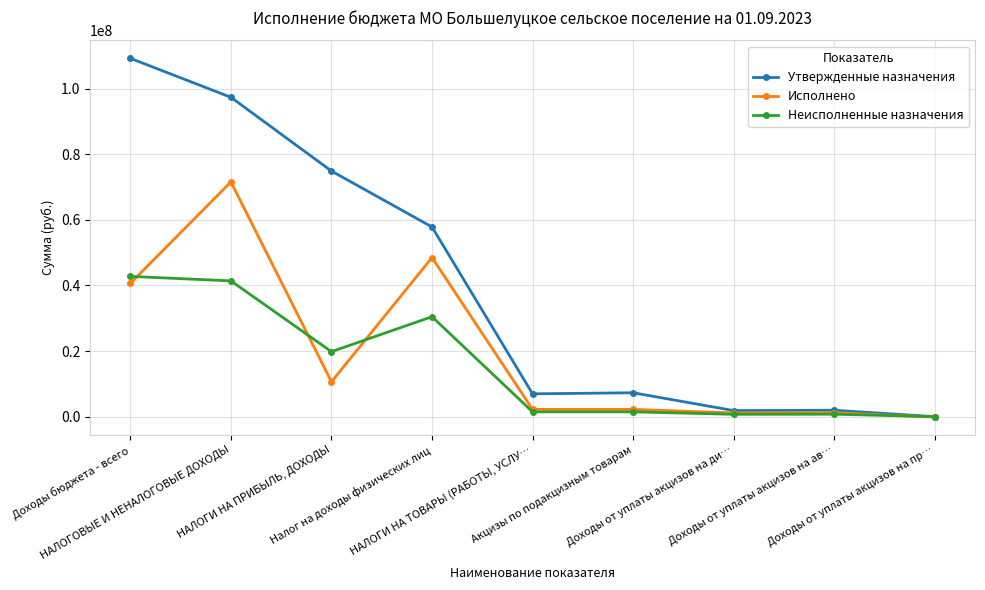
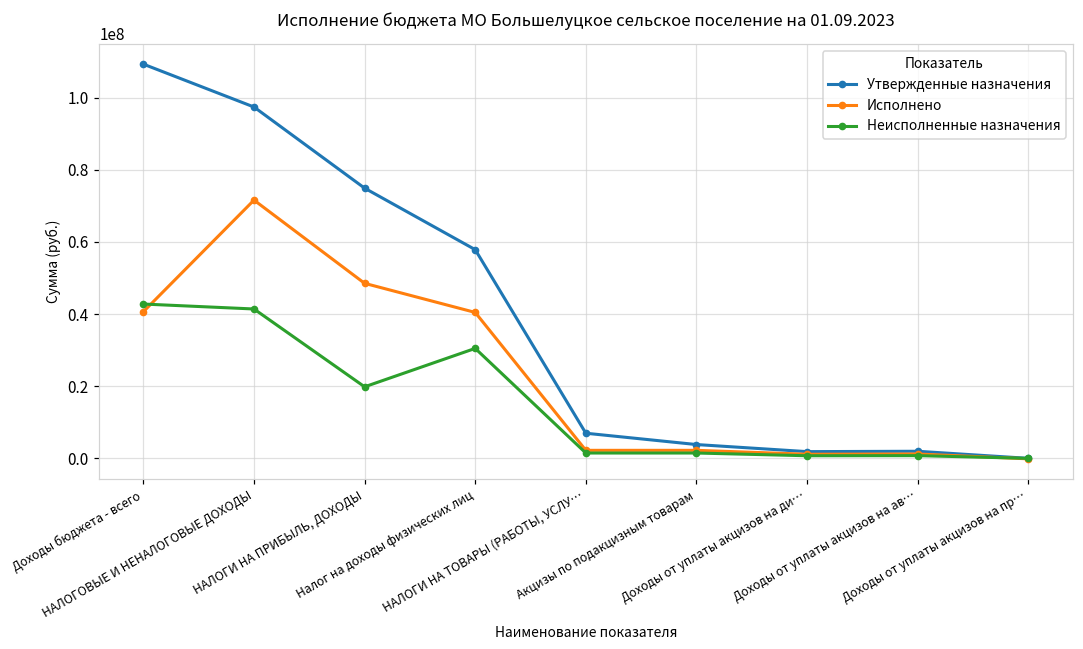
  {
    "Утвержденные назначения": {
      "Доходы бюджета - всего": 109000000,
      "НАЛОГОВЫЕ И НЕНАЛОГОВЫЕ ДОХОДЫ": 97000000,
      "НАЛОГИ НА ПРИБЫЛЬ, ДОХОДЫ": 75000000,
      "Налог на доходы физических лиц": 58000000,
      "НАЛОГИ НА ТОВАРЫ (РАБОТЫ, УСЛУ…": 7000000,
-     "Акцизы по подакцизным товарам": 7000000
+     "Акцизы по подакцизным товарам": 4000000
    },
    "Исполнено": {
      "Доходы бюджета - всего": 41000000,
      "НАЛОГОВЫЕ И НЕНАЛОГОВЫЕ ДОХОДЫ": 72000000,
-     "НАЛОГИ НА ПРИБЫЛЬ, ДОХОДЫ": 11000000,
-     "Налог на доходы физических лиц": 49000000
+     "НАЛОГИ НА ПРИБЫЛЬ, ДОХОДЫ": 49000000,
+     "Налог на доходы физических лиц": 40000000
    },
    "Неисполненные назначения": {
      "Доходы бюджета - всего": 43000000,
      "НАЛОГОВЫЕ И НЕНАЛОГОВЫЕ ДОХОДЫ": 41000000,
      "НАЛОГИ НА ПРИБЫЛЬ, ДОХОДЫ": 20000000,
      "Налог на доходы физических лиц": 30000000
    }
  }
